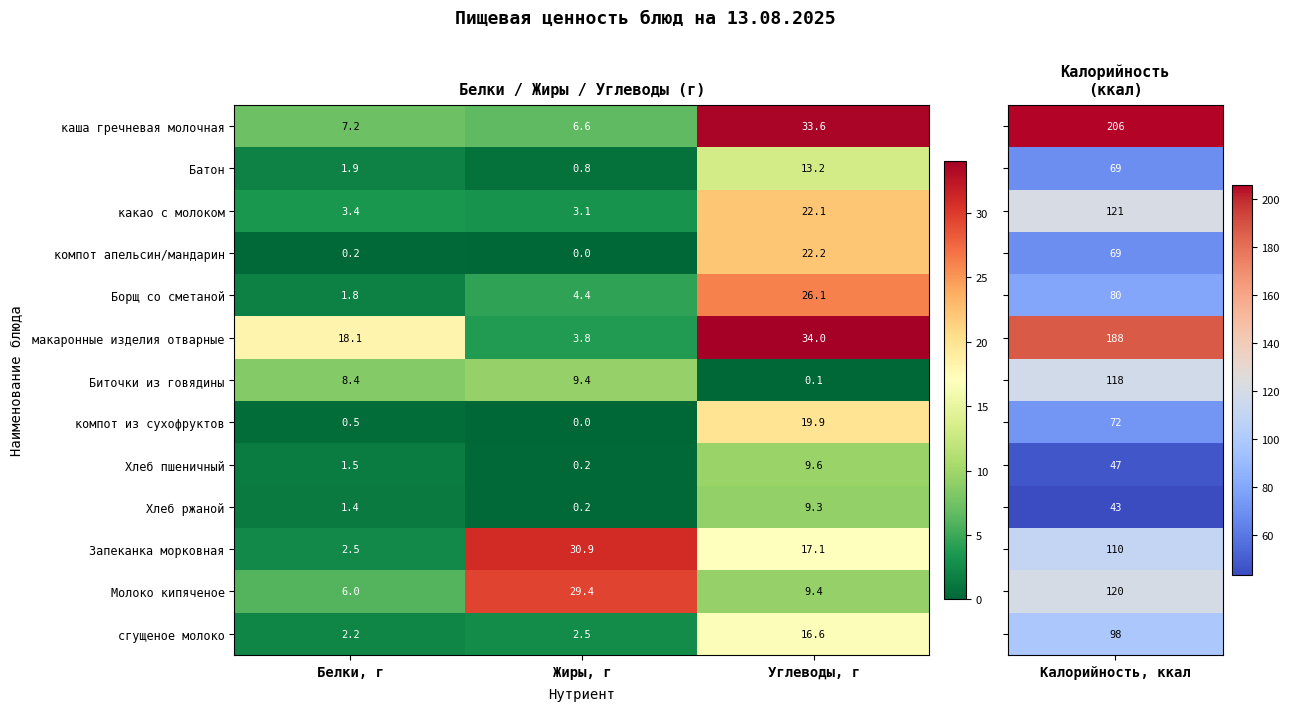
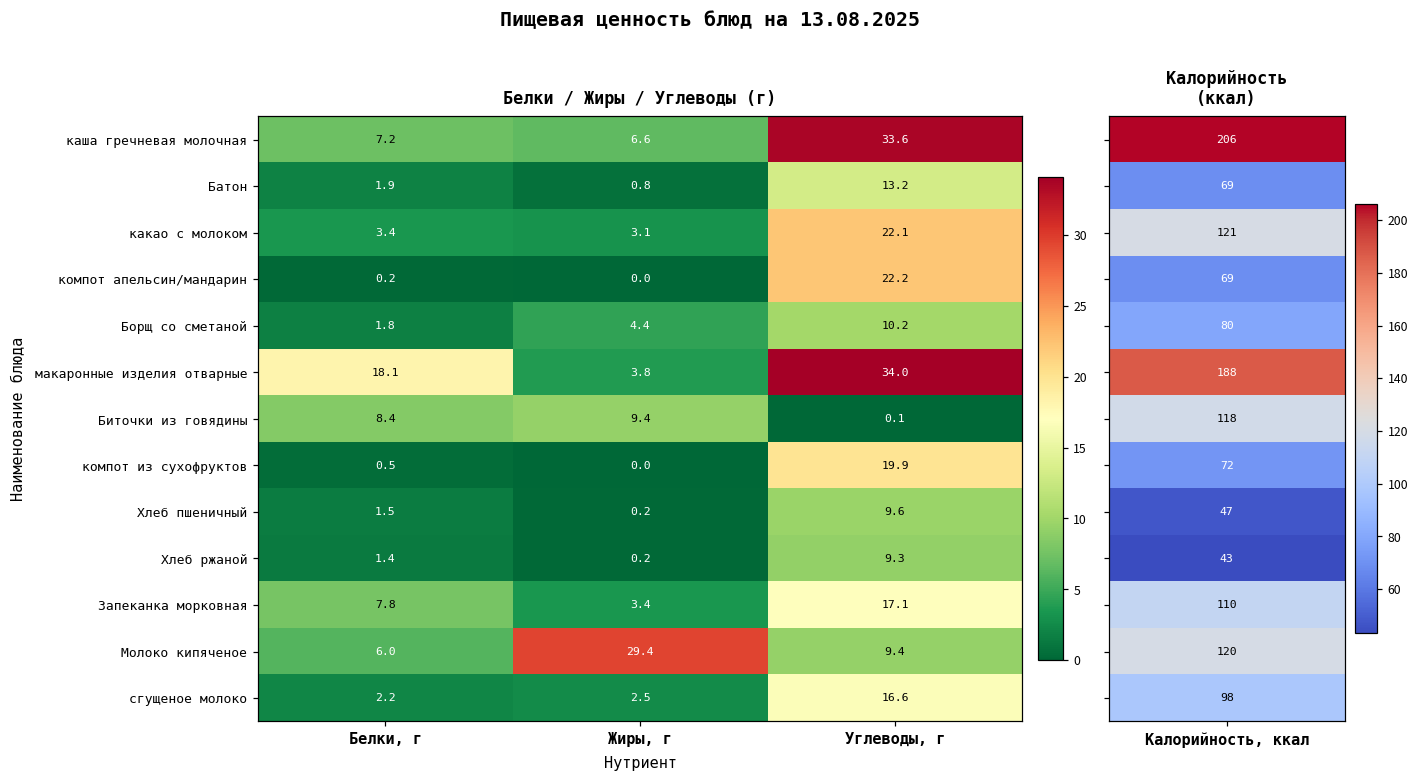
  {
    "Белки / Жиры / Углеводы (г)": {
      "каша гречневая молочная": {
        "Белки, г": 7.2,
        "Жиры, г": 6.6,
        "Углеводы, г": 33.6
      },
      "Батон": {
        "Белки, г": 1.9,
        "Жиры, г": 0.8,
        "Углеводы, г": 13.2
      },
      "какао с молоком": {
        "Белки, г": 3.4,
        "Жиры, г": 3.1,
        "Углеводы, г": 22.1
      },
      "компот апельсин/мандарин": {
        "Белки, г": 0.2,
        "Жиры, г": 0.0,
        "Углеводы, г": 22.2
      },
      "Борщ со сметаной": {
        "Белки, г": 1.8,
        "Жиры, г": 4.4,
-       "Углеводы, г": 26.1
+       "Углеводы, г": 10.2
      },
      "макаронные изделия отварные": {
        "Белки, г": 18.1,
        "Жиры, г": 3.8,
        "Углеводы, г": 34.0
      },
      "Биточки из говядины": {
        "Белки, г": 8.4,
        "Жиры, г": 9.4,
        "Углеводы, г": 0.1
      },
      "компот из сухофруктов": {
        "Белки, г": 0.5,
        "Жиры, г": 0.0,
        "Углеводы, г": 19.9
      },
      "Хлеб пшеничный": {
        "Белки, г": 1.5,
        "Жиры, г": 0.2,
        "Углеводы, г": 9.6
      },
      "Хлеб ржаной": {
        "Белки, г": 1.4,
        "Жиры, г": 0.2,
        "Углеводы, г": 9.3
      },
      "Запеканка морковная": {
-       "Белки, г": 2.5,
-       "Жиры, г": 30.9,
+       "Белки, г": 7.8,
+       "Жиры, г": 3.4,
        "Углеводы, г": 17.1
      },
      "Молоко кипяченое": {
        "Белки, г": 6.0,
        "Жиры, г": 29.4,
        "Углеводы, г": 9.4
      },
      "сгущеное молоко": {
        "Белки, г": 2.2,
        "Жиры, г": 2.5,
        "Углеводы, г": 16.6
      }
    }
  }
